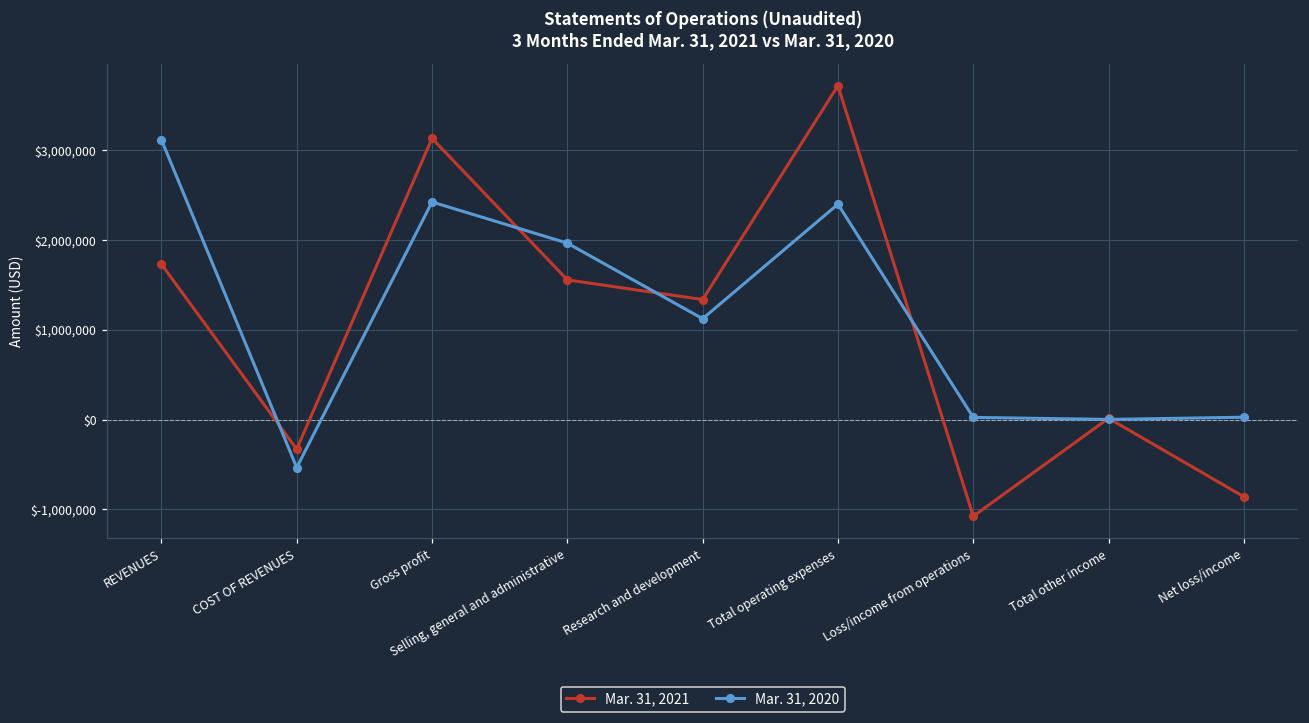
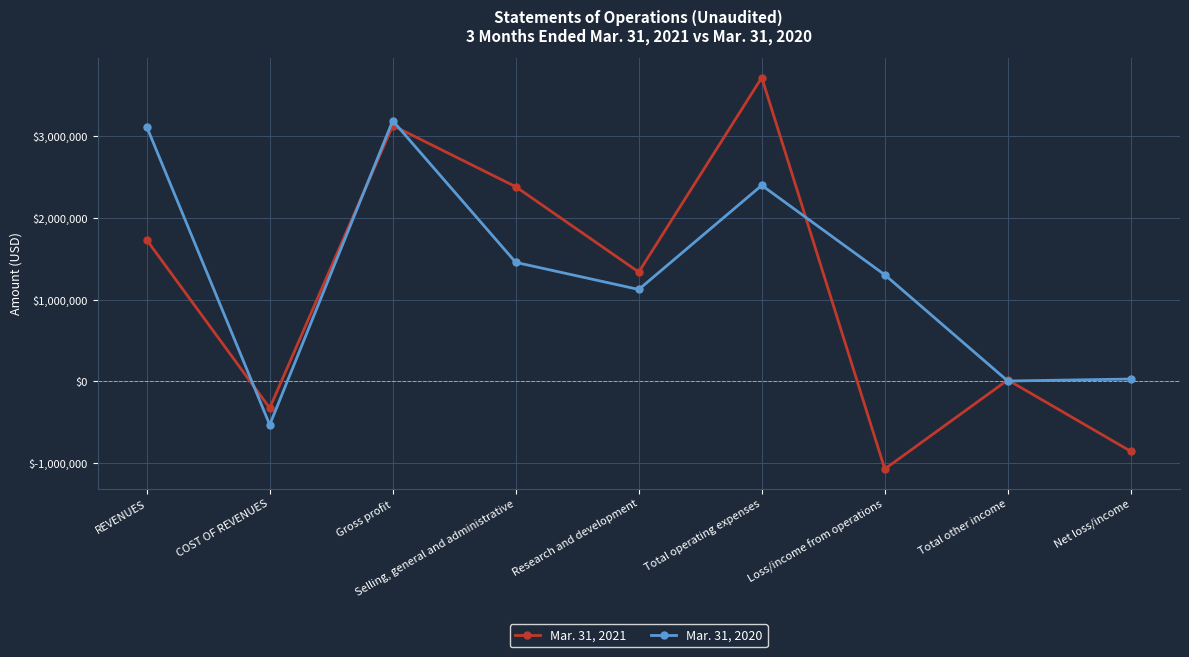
  {
    "Mar. 31, 2021": {
      "REVENUES": "$1,700,000",
      "COST OF REVENUES": "$-300,000",
      "Gross profit": "$3,100,000",
-     "Selling, general and administrative": "$1,600,000",
+     "Selling, general and administrative": "$2,400,000",
      "Research and development": "$1,300,000",
      "Total operating expenses": "$3,700,000",
      "Loss/income from operations": "$-1,100,000",
      "Net loss/income": "$-900,000"
    },
    "Mar. 31, 2020": {
      "REVENUES": "$3,100,000",
      "COST OF REVENUES": "$-500,000",
-     "Gross profit": "$2,400,000",
-     "Selling, general and administrative": "$2,000,000",
+     "Gross profit": "$3,200,000",
+     "Selling, general and administrative": "$1,500,000",
      "Research and development": "$1,100,000",
      "Total operating expenses": "$2,400,000",
-     "Loss/income from operations": "$0",
+     "Loss/income from operations": "$1,300,000",
      "Net loss/income": "$0"
    }
  }
